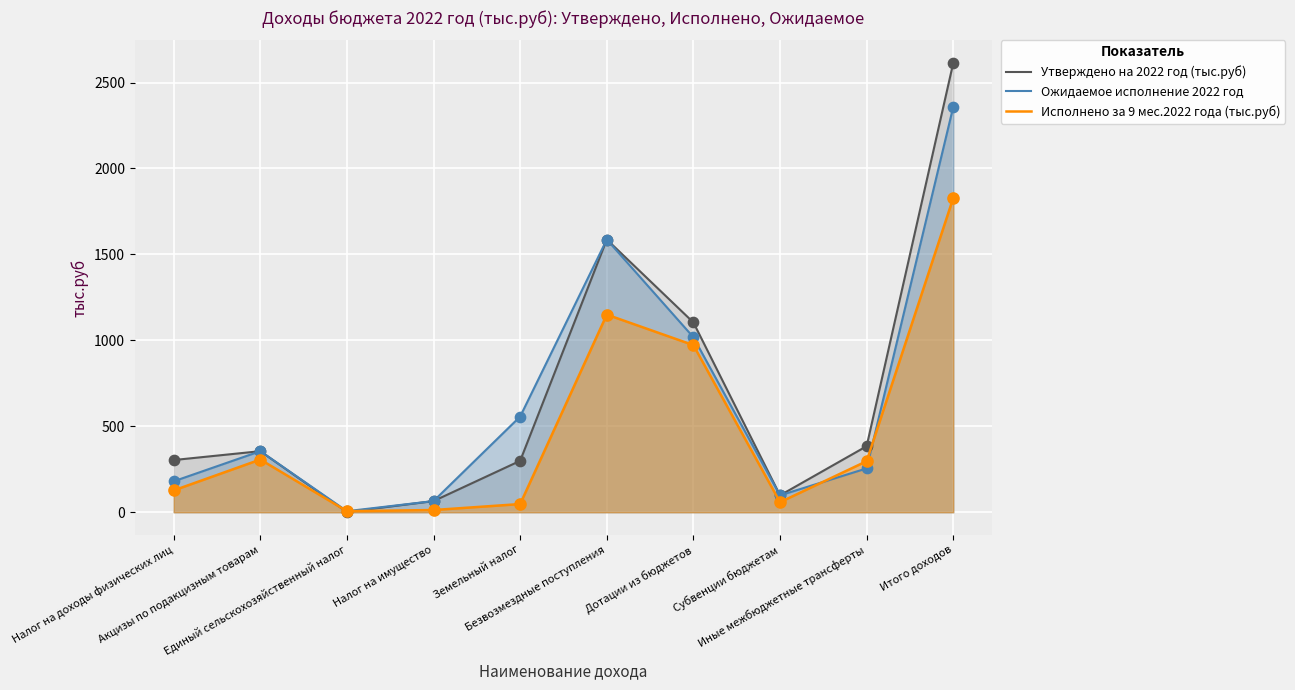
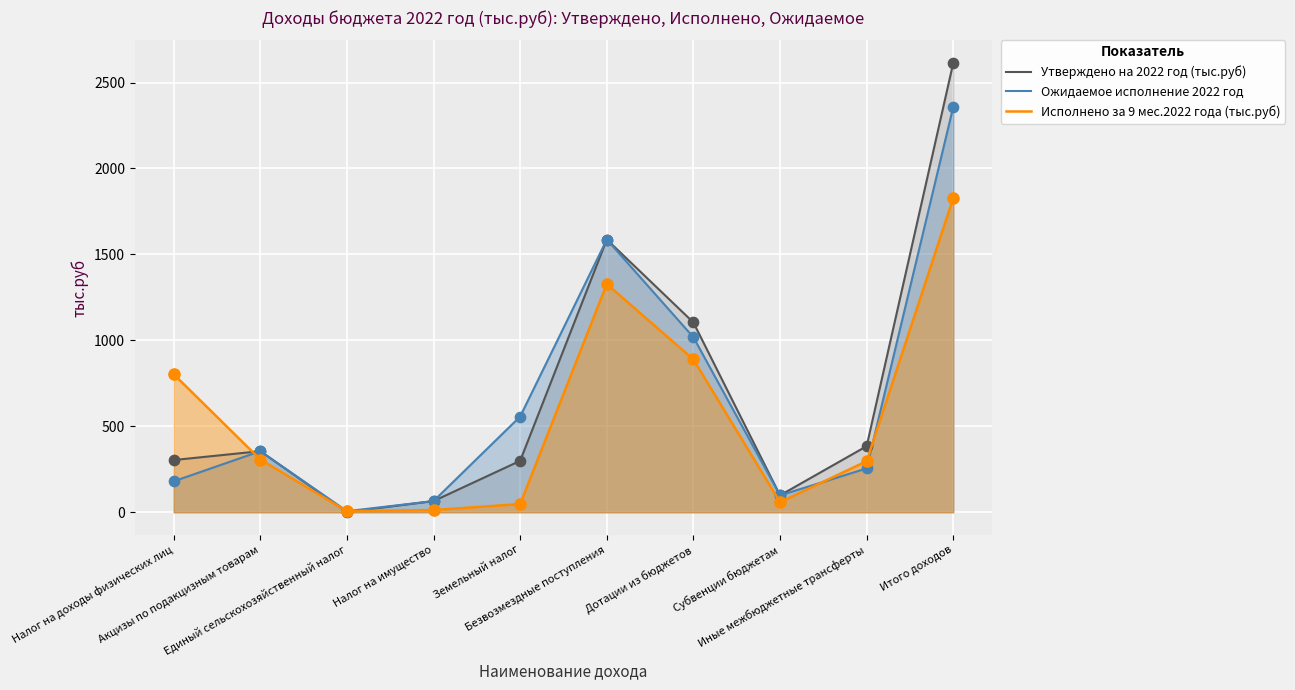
  {
    "Утверждено на 2022 год (тыс.руб)": {
      "Налог на доходы физических лиц": 300,
      "Земельный налог": 300,
      "Дотации из бюджетов": 1100,
      "Иные межбюджетные трансферты": 380,
      "Итого доходов": 2610
    },
    "Ожидаемое исполнение 2022 год": {
      "Налог на доходы физических лиц": 180,
      "Земельный налог": 560,
      "Дотации из бюджетов": 1020,
      "Иные межбюджетные трансферты": 260,
      "Итого доходов": 2360
    },
    "Исполнено за 9 мес.2022 года (тыс.руб)": {
-     "Налог на доходы физических лиц": 130,
+     "Налог на доходы физических лиц": 800,
      "Акцизы по подакцизным товарам": 310,
      "Налог на имущество": 10,
      "Земельный налог": 50,
-     "Безвозмездные поступления": 1150,
-     "Дотации из бюджетов": 970,
+     "Безвозмездные поступления": 1330,
+     "Дотации из бюджетов": 890,
      "Субвенции бюджетам": 60,
      "Иные межбюджетные трансферты": 300,
      "Итого доходов": 1830
    }
  }
